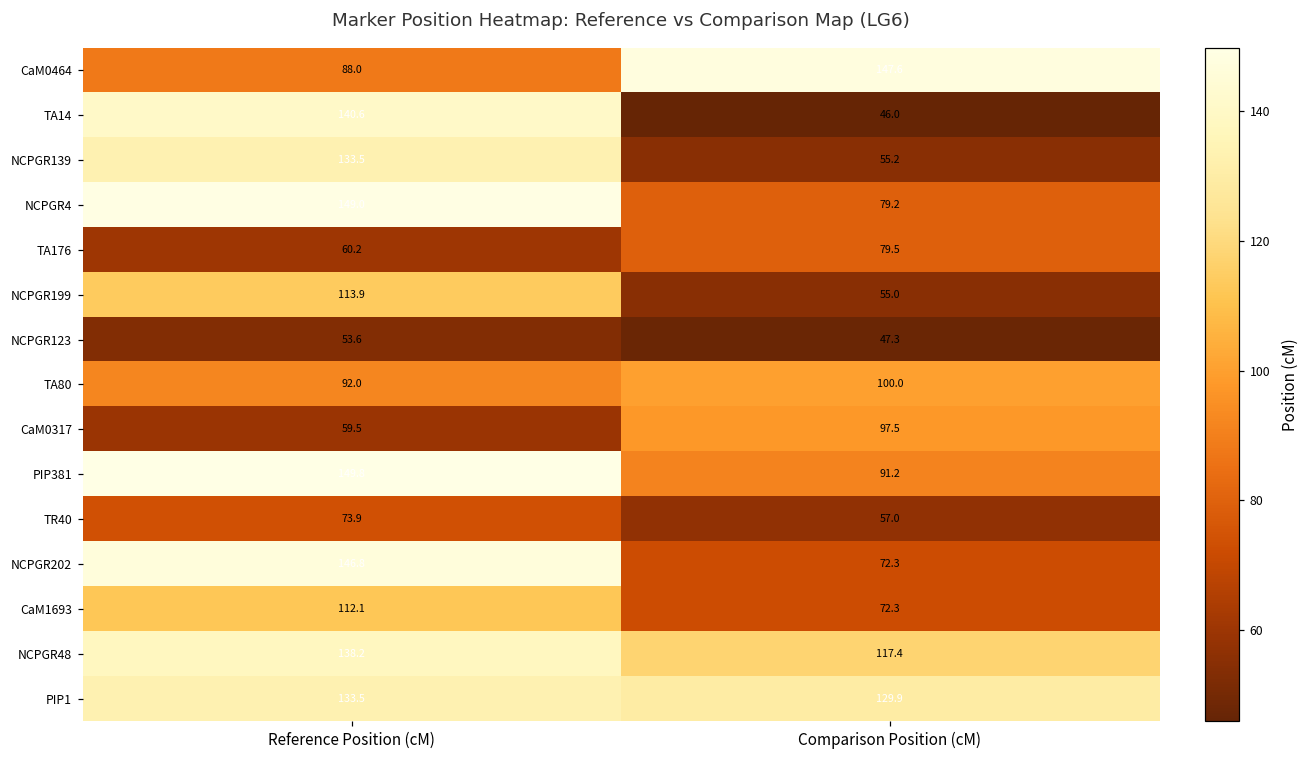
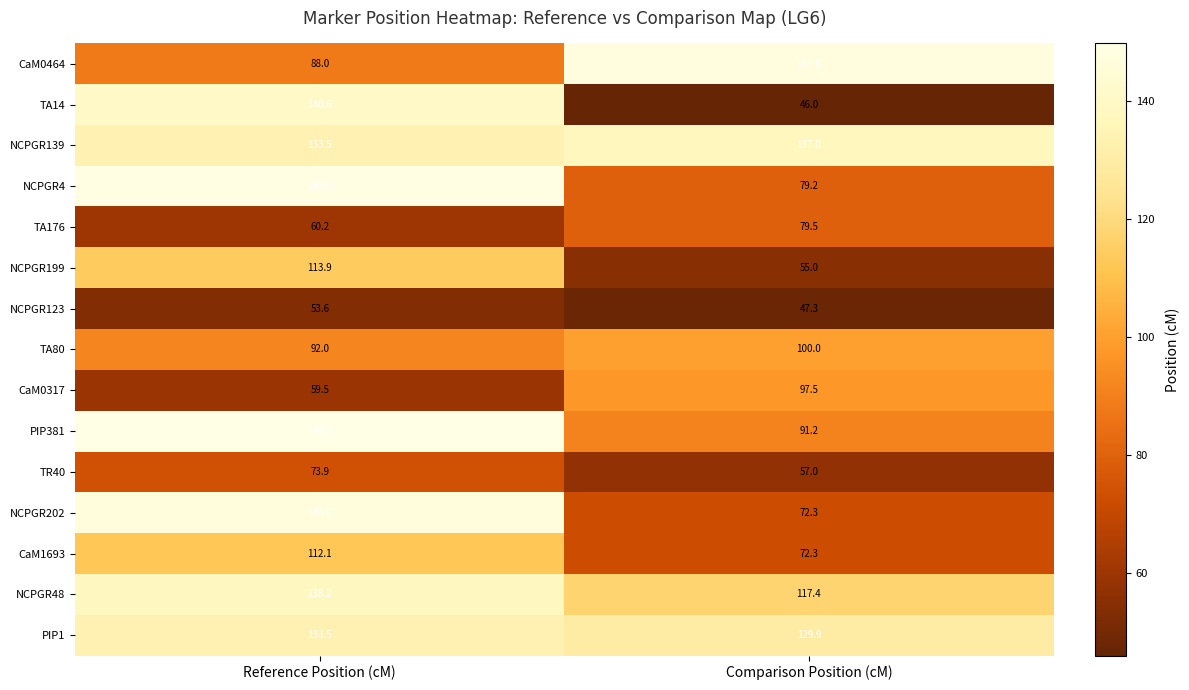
  {
    "CaM0464": {
      "Reference Position (cM)": 88.0
    },
    "TA14": {
      "Reference Position (cM)": 140.6,
      "Comparison Position (cM)": 46.0
    },
    "NCPGR139": {
      "Reference Position (cM)": 133.5,
-     "Comparison Position (cM)": 55.2
+     "Comparison Position (cM)": 137.0
    },
    "NCPGR4": {
      "Comparison Position (cM)": 79.2
    },
    "TA176": {
      "Reference Position (cM)": 60.2,
      "Comparison Position (cM)": 79.5
    },
    "NCPGR199": {
      "Reference Position (cM)": 113.9,
      "Comparison Position (cM)": 55.0
    },
    "NCPGR123": {
      "Reference Position (cM)": 53.6,
      "Comparison Position (cM)": 47.3
    },
    "TA80": {
      "Reference Position (cM)": 92.0,
      "Comparison Position (cM)": 100.0
    },
    "CaM0317": {
      "Reference Position (cM)": 59.5,
      "Comparison Position (cM)": 97.5
    },
    "PIP381": {
      "Comparison Position (cM)": 91.2
    },
    "TR40": {
      "Reference Position (cM)": 73.9,
      "Comparison Position (cM)": 57.0
    },
    "NCPGR202": {
      "Comparison Position (cM)": 72.3
    },
    "CaM1693": {
      "Reference Position (cM)": 112.1,
      "Comparison Position (cM)": 72.3
    },
    "NCPGR48": {
      "Reference Position (cM)": 138.2,
      "Comparison Position (cM)": 117.4
    },
    "PIP1": {
      "Reference Position (cM)": 133.5,
      "Comparison Position (cM)": 129.9
    }
  }
